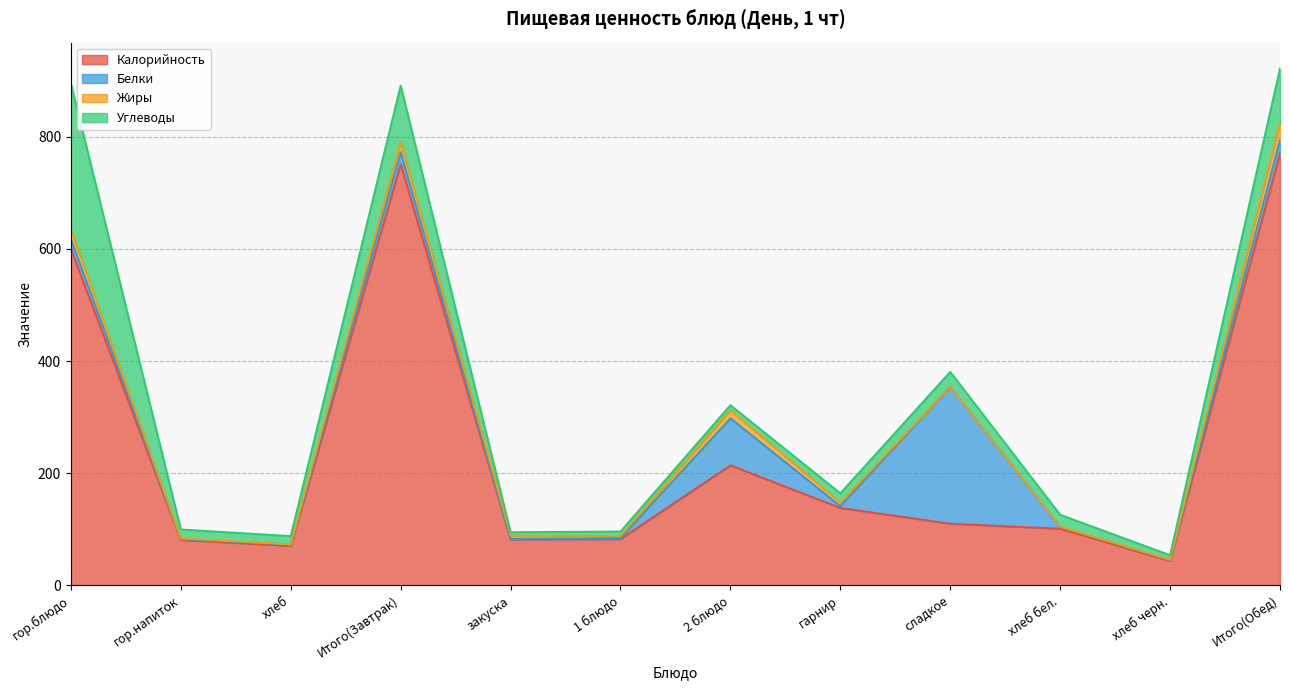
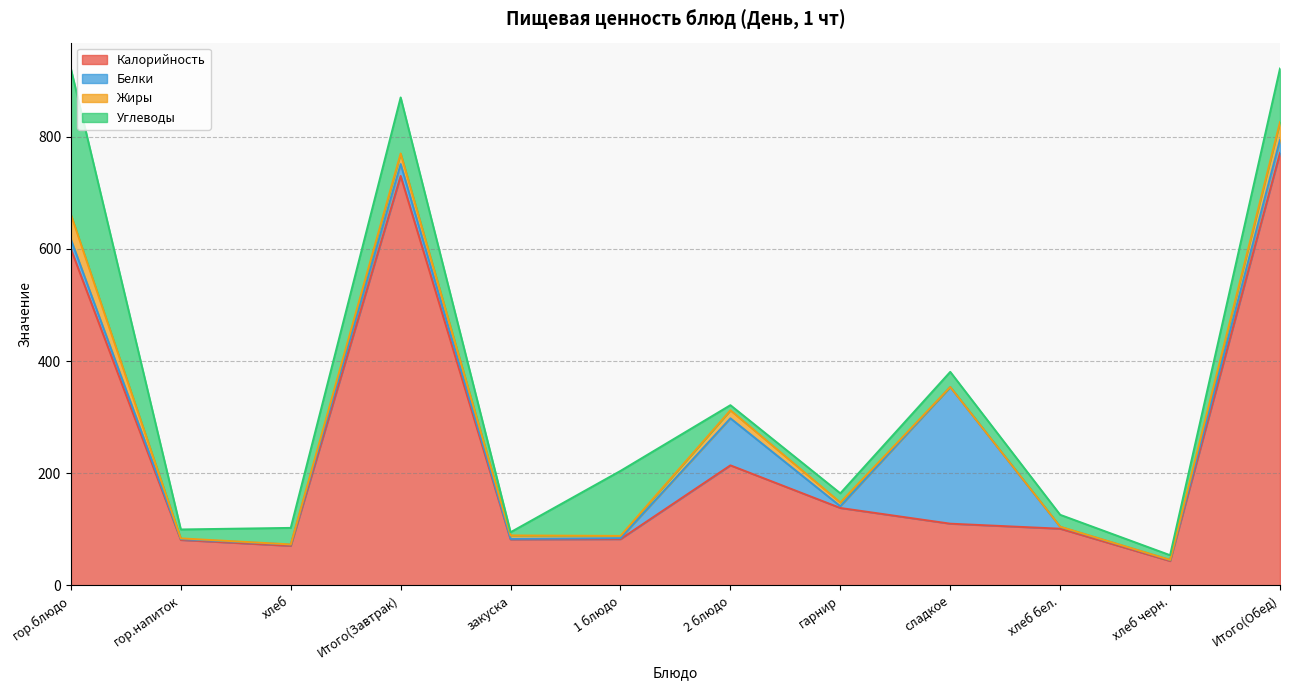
  {
    "Калорийность": {
      "гор.блюдо": 600,
-     "Итого(Завтрак)": 750,
+     "Итого(Завтрак)": 730,
      "2 блюдо": 210,
      "сладкое": 110,
      "Итого(Обед)": 770
    },
    "Белки": {
      "гор.блюдо": 20,
      "Итого(Завтрак)": 20,
      "2 блюдо": 80,
      "Итого(Обед)": 20
    },
    "Жиры": {
-     "гор.блюдо": 20,
+     "гор.блюдо": 40,
      "Итого(Завтрак)": 20,
      "закуска": 10,
      "2 блюдо": 10,
      "гарнир": 10,
      "Итого(Обед)": 30
    },
    "Углеводы": {
      "гор.блюдо": 260,
      "гор.напиток": 20,
-     "хлеб": 10,
+     "хлеб": 30,
      "Итого(Завтрак)": 100,
      "закуска": 10,
-     "1 блюдо": 10,
+     "1 блюдо": 120,
      "2 блюдо": 10,
      "гарнир": 20,
      "сладкое": 30,
      "хлеб бел.": 20,
      "хлеб черн.": 10,
      "Итого(Обед)": 100
    }
  }
